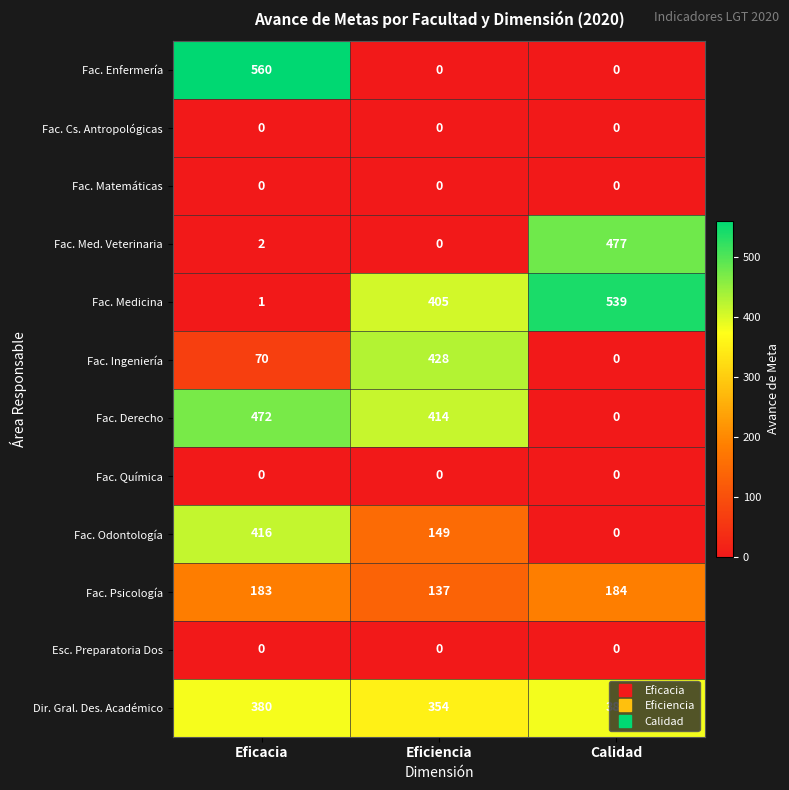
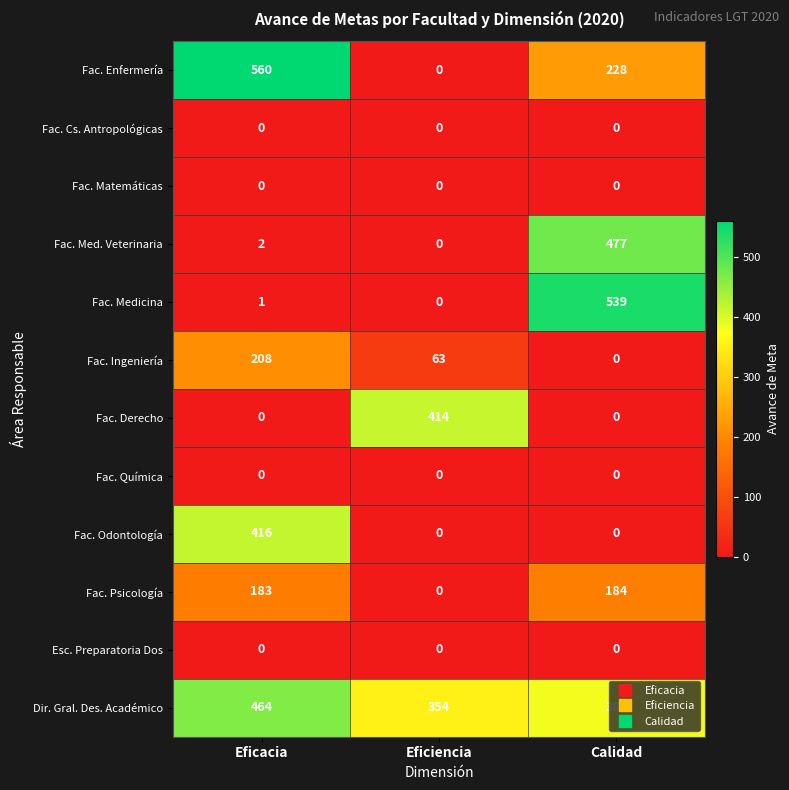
  {
    "Fac. Enfermería": {
      "Eficacia": 560,
      "Eficiencia": 0,
-     "Calidad": 0
+     "Calidad": 228
    },
    "Fac. Cs. Antropológicas": {
      "Eficacia": 0,
      "Eficiencia": 0,
      "Calidad": 0
    },
    "Fac. Matemáticas": {
      "Eficacia": 0,
      "Eficiencia": 0,
      "Calidad": 0
    },
    "Fac. Med. Veterinaria": {
      "Eficacia": 2,
      "Eficiencia": 0,
      "Calidad": 477
    },
    "Fac. Medicina": {
      "Eficacia": 1,
-     "Eficiencia": 405,
+     "Eficiencia": 0,
      "Calidad": 539
    },
    "Fac. Ingeniería": {
-     "Eficacia": 70,
-     "Eficiencia": 428,
+     "Eficacia": 208,
+     "Eficiencia": 63,
      "Calidad": 0
    },
    "Fac. Derecho": {
-     "Eficacia": 472,
+     "Eficacia": 0,
      "Eficiencia": 414,
      "Calidad": 0
    },
    "Fac. Química": {
      "Eficacia": 0,
      "Eficiencia": 0,
      "Calidad": 0
    },
    "Fac. Odontología": {
      "Eficacia": 416,
-     "Eficiencia": 149,
+     "Eficiencia": 0,
      "Calidad": 0
    },
    "Fac. Psicología": {
      "Eficacia": 183,
-     "Eficiencia": 137,
+     "Eficiencia": 0,
      "Calidad": 184
    },
    "Esc. Preparatoria Dos": {
      "Eficacia": 0,
      "Eficiencia": 0,
      "Calidad": 0
    },
    "Dir. Gral. Des. Académico": {
-     "Eficacia": 380,
+     "Eficacia": 464,
      "Eficiencia": 354
    }
  }
